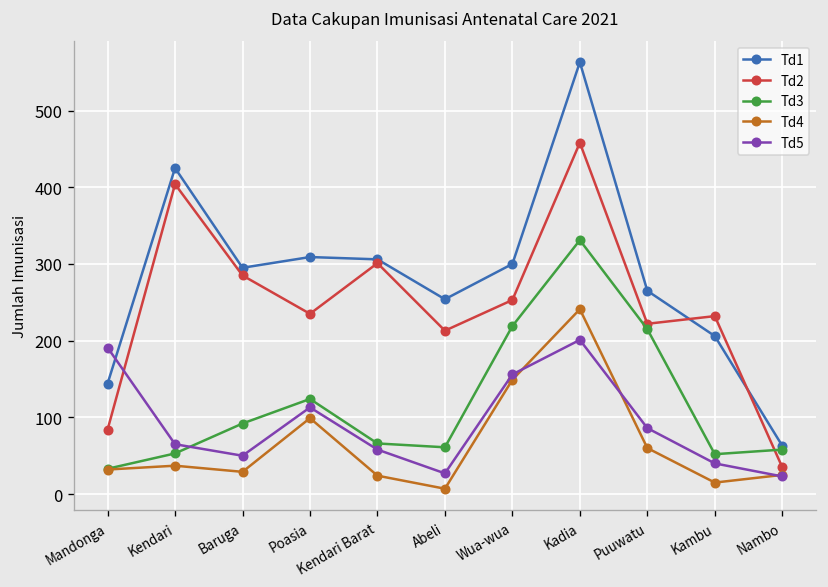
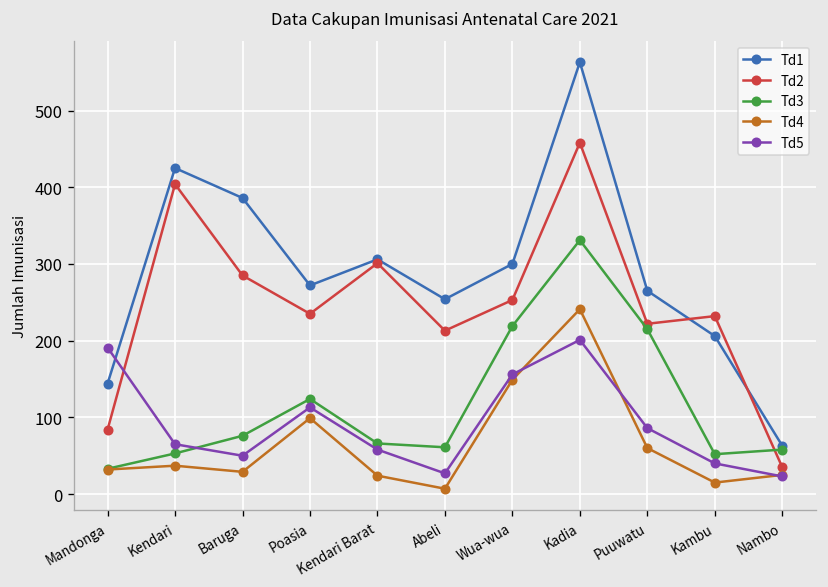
  {
    "Td1": {
      "Mandonga": 140,
      "Kendari": 430,
-     "Baruga": 300,
-     "Poasia": 310,
+     "Baruga": 390,
+     "Poasia": 270,
      "Kendari Barat": 310,
      "Abeli": 250,
      "Wua-wua": 300,
      "Kadia": 560,
      "Puuwatu": 270,
      "Kambu": 210,
      "Nambo": 60
    },
    "Td3": {
      "Kendari": 50,
-     "Baruga": 90,
+     "Baruga": 80,
      "Poasia": 120,
      "Kendari Barat": 70,
      "Abeli": 60,
      "Wua-wua": 220,
      "Kadia": 330,
      "Puuwatu": 220,
      "Kambu": 50,
      "Nambo": 60
    },
    "Td5": {
      "Mandonga": 190,
      "Kendari": 70,
      "Baruga": 50,
      "Poasia": 110,
      "Kendari Barat": 60,
      "Abeli": 30,
      "Wua-wua": 160,
      "Kadia": 200,
      "Puuwatu": 90,
      "Kambu": 40
    }
  }
